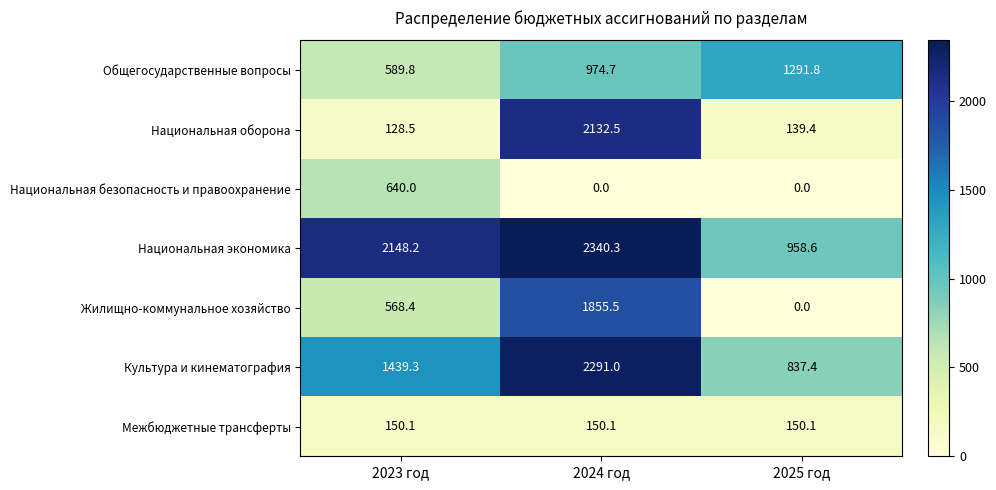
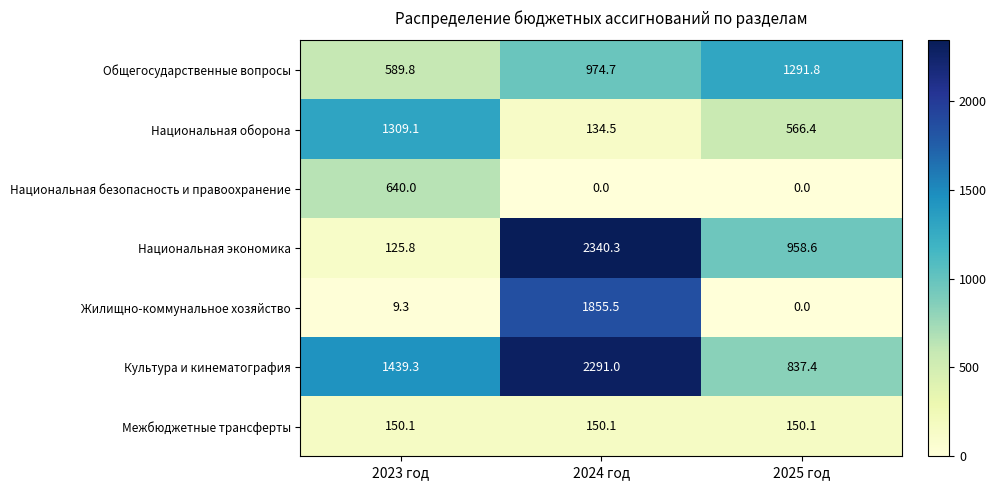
  {
    "Общегосударственные вопросы": {
      "2023 год": 589.8,
      "2024 год": 974.7,
      "2025 год": 1291.8
    },
    "Национальная оборона": {
-     "2023 год": 128.5,
-     "2024 год": 2132.5,
-     "2025 год": 139.4
+     "2023 год": 1309.1,
+     "2024 год": 134.5,
+     "2025 год": 566.4
    },
    "Национальная безопасность и правоохранение": {
      "2023 год": 640.0,
      "2024 год": 0.0,
      "2025 год": 0.0
    },
    "Национальная экономика": {
-     "2023 год": 2148.2,
+     "2023 год": 125.8,
      "2024 год": 2340.3,
      "2025 год": 958.6
    },
    "Жилищно-коммунальное хозяйство": {
-     "2023 год": 568.4,
+     "2023 год": 9.3,
      "2024 год": 1855.5,
      "2025 год": 0.0
    },
    "Культура и кинематография": {
      "2023 год": 1439.3,
      "2024 год": 2291.0,
      "2025 год": 837.4
    },
    "Межбюджетные трансферты": {
      "2023 год": 150.1,
      "2024 год": 150.1,
      "2025 год": 150.1
    }
  }
